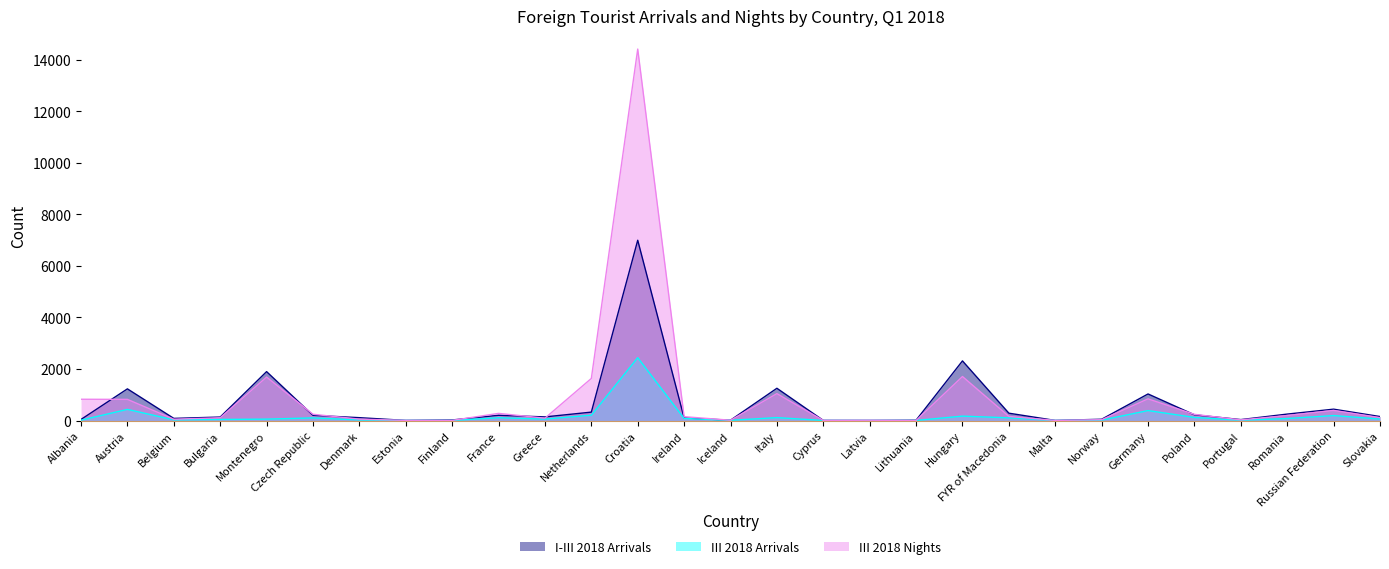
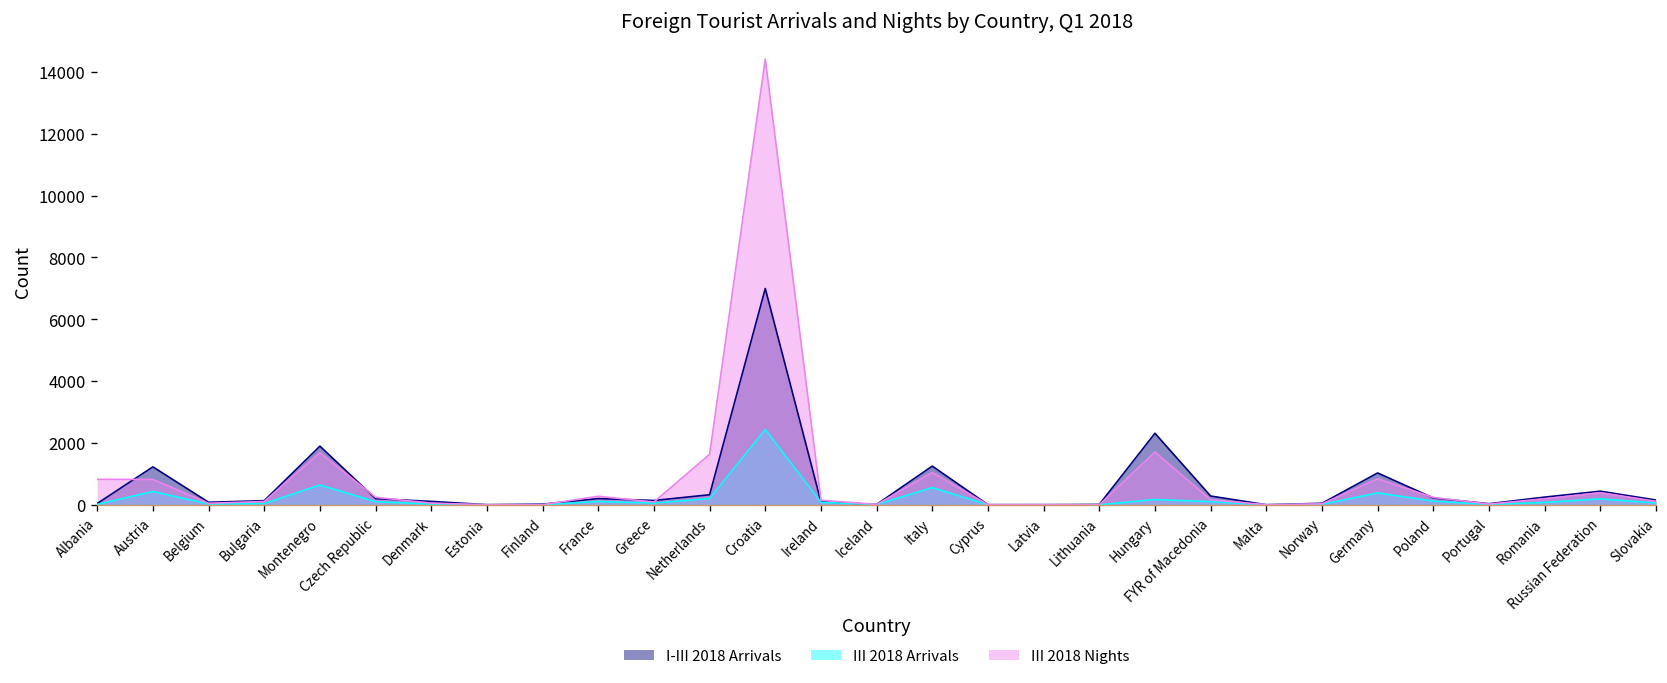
  {
    "I-III 2018 Arrivals": {
      "Austria": 1200,
      "Montenegro": 1900,
      "Netherlands": 300,
      "Croatia": 7000,
      "Italy": 1300,
      "Hungary": 2300,
      "FYR of Macedonia": 300,
      "Germany": 1000
    },
    "III 2018 Arrivals": {
      "Austria": 400,
-     "Montenegro": 100,
+     "Montenegro": 600,
      "Czech Republic": 100,
      "Netherlands": 200,
      "Croatia": 2400,
-     "Italy": 100,
+     "Italy": 600,
      "Hungary": 200,
      "Germany": 400,
      "Poland": 100,
      "Romania": 100,
      "Russian Federation": 200
    },
    "III 2018 Nights": {
      "Albania": 800,
      "Austria": 800,
      "Montenegro": 1700,
      "Netherlands": 1600,
      "Croatia": 14400,
      "Italy": 1000,
      "Hungary": 1700,
      "Germany": 800
    }
  }
